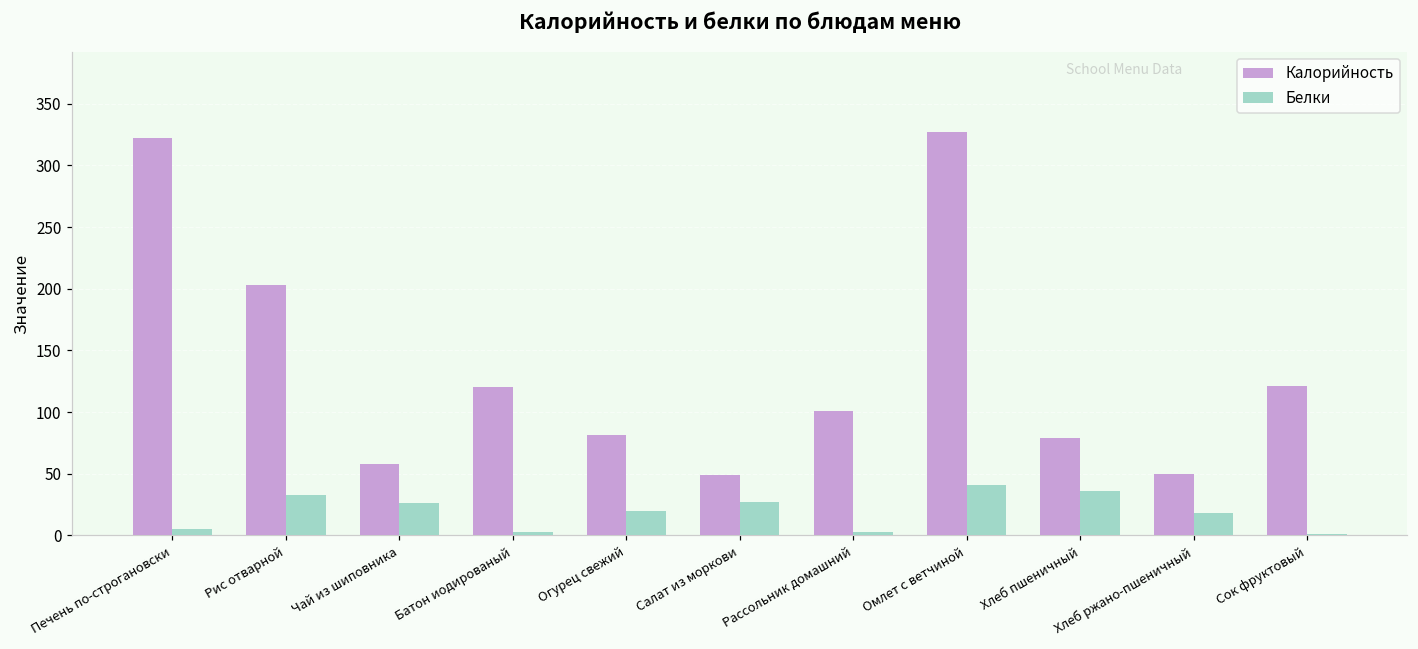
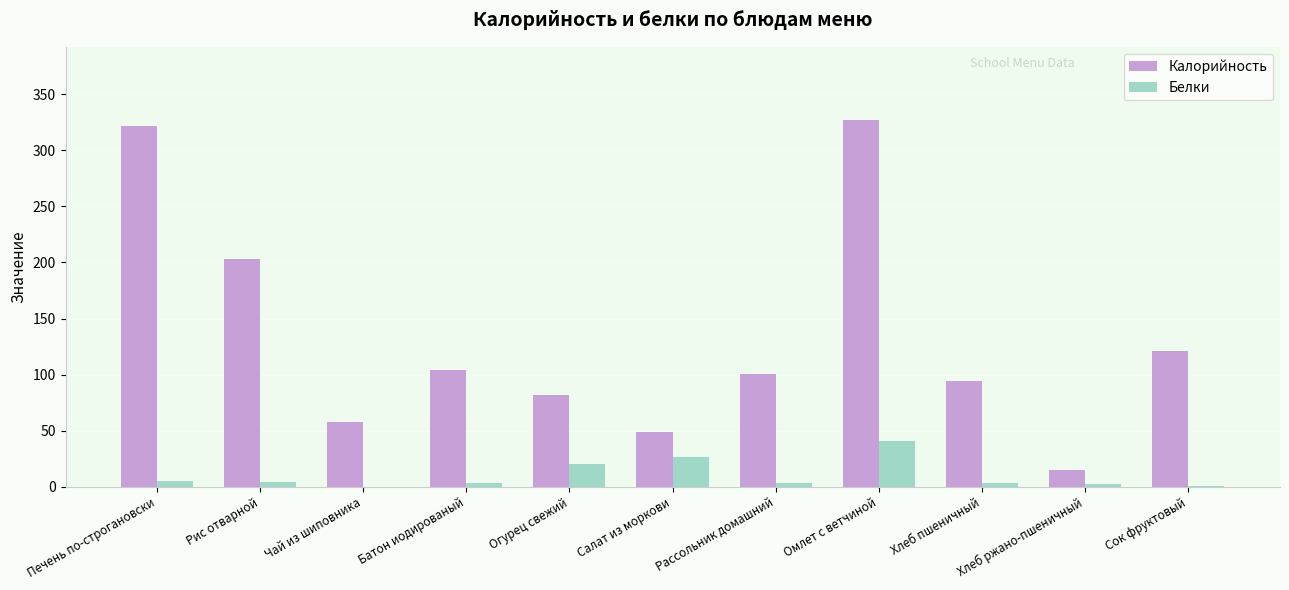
  {
    "Калорийность": {
      "Печень по-строгановски": 322,
      "Рис отварной": 203,
      "Чай из шиповника": 58,
-     "Батон иодированый": 120,
+     "Батон иодированый": 104,
      "Огурец свежий": 81,
      "Салат из моркови": 49,
      "Рассольник домашний": 101,
      "Омлет с ветчиной": 327,
-     "Хлеб пшеничный": 79,
-     "Хлеб ржано-пшеничный": 50,
+     "Хлеб пшеничный": 94,
+     "Хлеб ржано-пшеничный": 15,
      "Сок фруктовый": 121
    },
    "Белки": {
      "Печень по-строгановски": 5,
-     "Рис отварной": 33,
-     "Чай из шиповника": 27,
+     "Рис отварной": 4,
+     "Чай из шиповника": 0,
      "Батон иодированый": 3,
      "Огурец свежий": 20,
      "Салат из моркови": 27,
      "Рассольник домашний": 3,
      "Омлет с ветчиной": 41,
-     "Хлеб пшеничный": 36,
-     "Хлеб ржано-пшеничный": 18
+     "Хлеб пшеничный": 3,
+     "Хлеб ржано-пшеничный": 2
    }
  }
